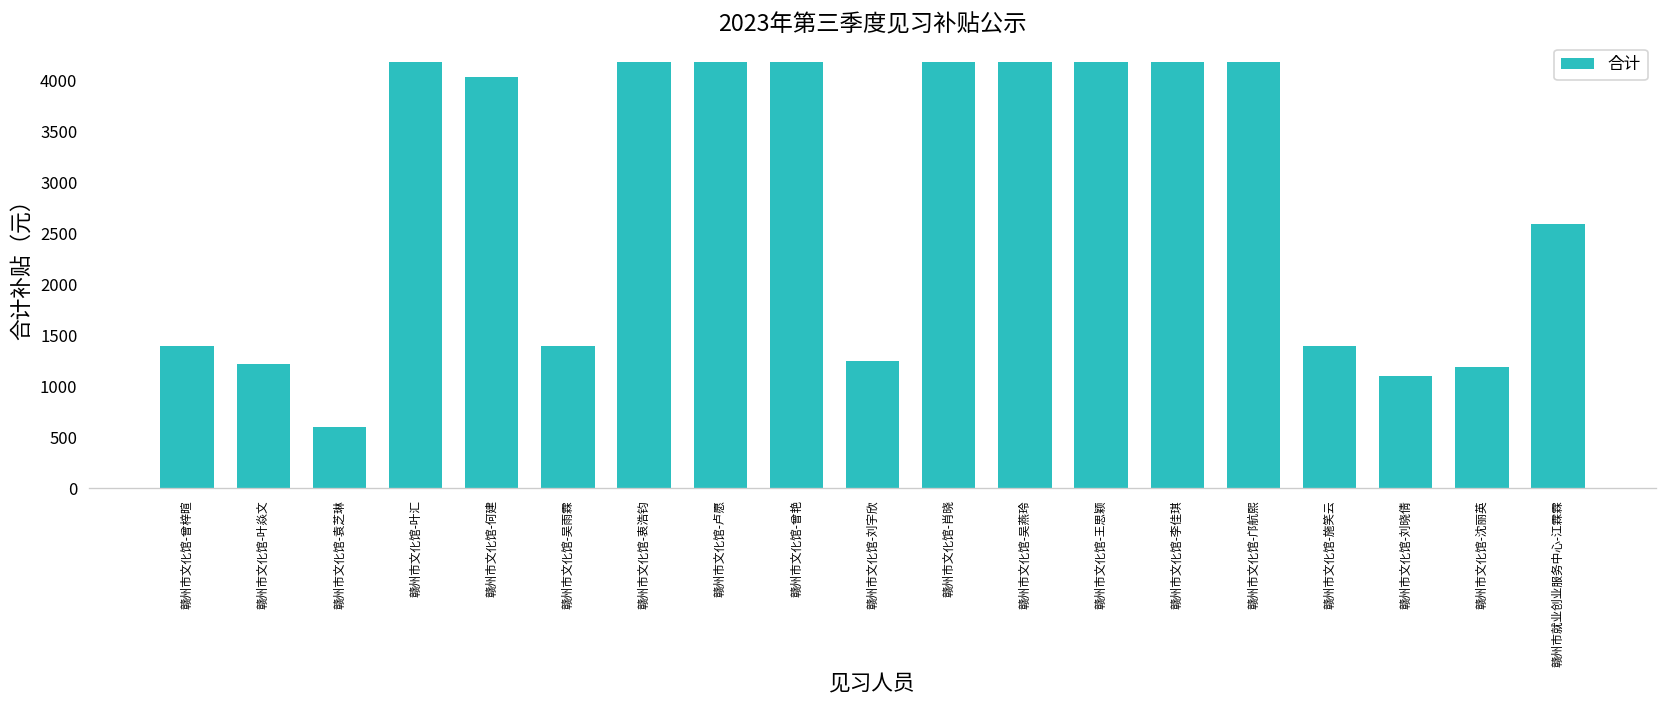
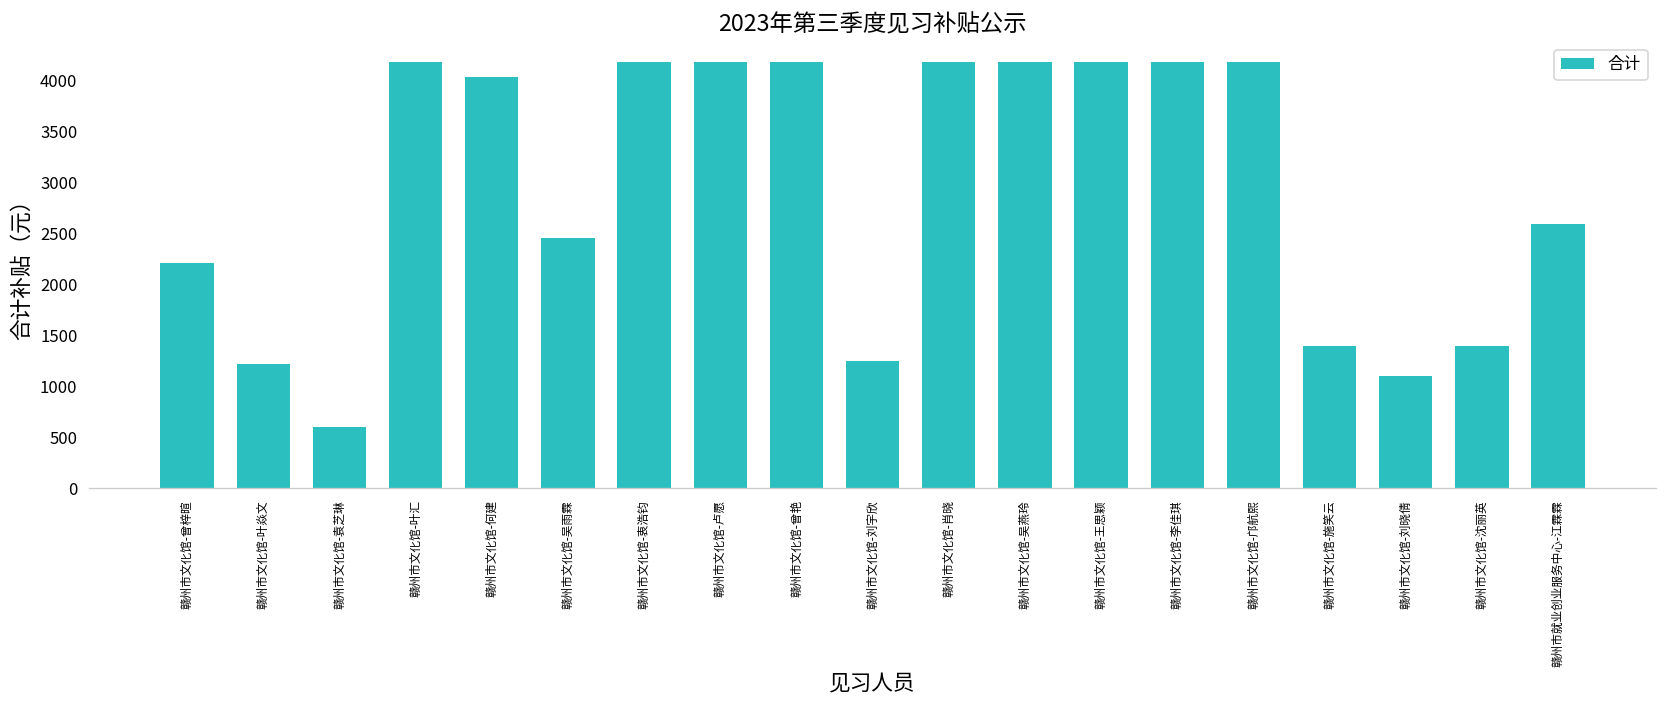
  {
-   "赣州市文化馆-曾梓暄": 1400,
+   "赣州市文化馆-曾梓暄": 2200,
    "赣州市文化馆-叶焱文": 1200,
    "赣州市文化馆-袁芝琳": 600,
    "赣州市文化馆-叶汇": 4200,
    "赣州市文化馆-何建": 4000,
-   "赣州市文化馆-吴雨霖": 1400,
+   "赣州市文化馆-吴雨霖": 2500,
    "赣州市文化馆-衷浩钧": 4200,
    "赣州市文化馆-卢愿": 4200,
    "赣州市文化馆-曾艳": 4200,
    "赣州市文化馆-刘宇欣": 1300,
    "赣州市文化馆-肖晓": 4200,
    "赣州市文化馆-吴燕玲": 4200,
    "赣州市文化馆-王思颖": 4200,
    "赣州市文化馆-李佳琪": 4200,
    "赣州市文化馆-邝航熙": 4200,
    "赣州市文化馆-施笑云": 1400,
    "赣州市文化馆-刘晓倩": 1100,
-   "赣州市文化馆-沈丽英": 1200,
+   "赣州市文化馆-沈丽英": 1400,
    "赣州市就业创业服务中心-江霖霖": 2600
  }
